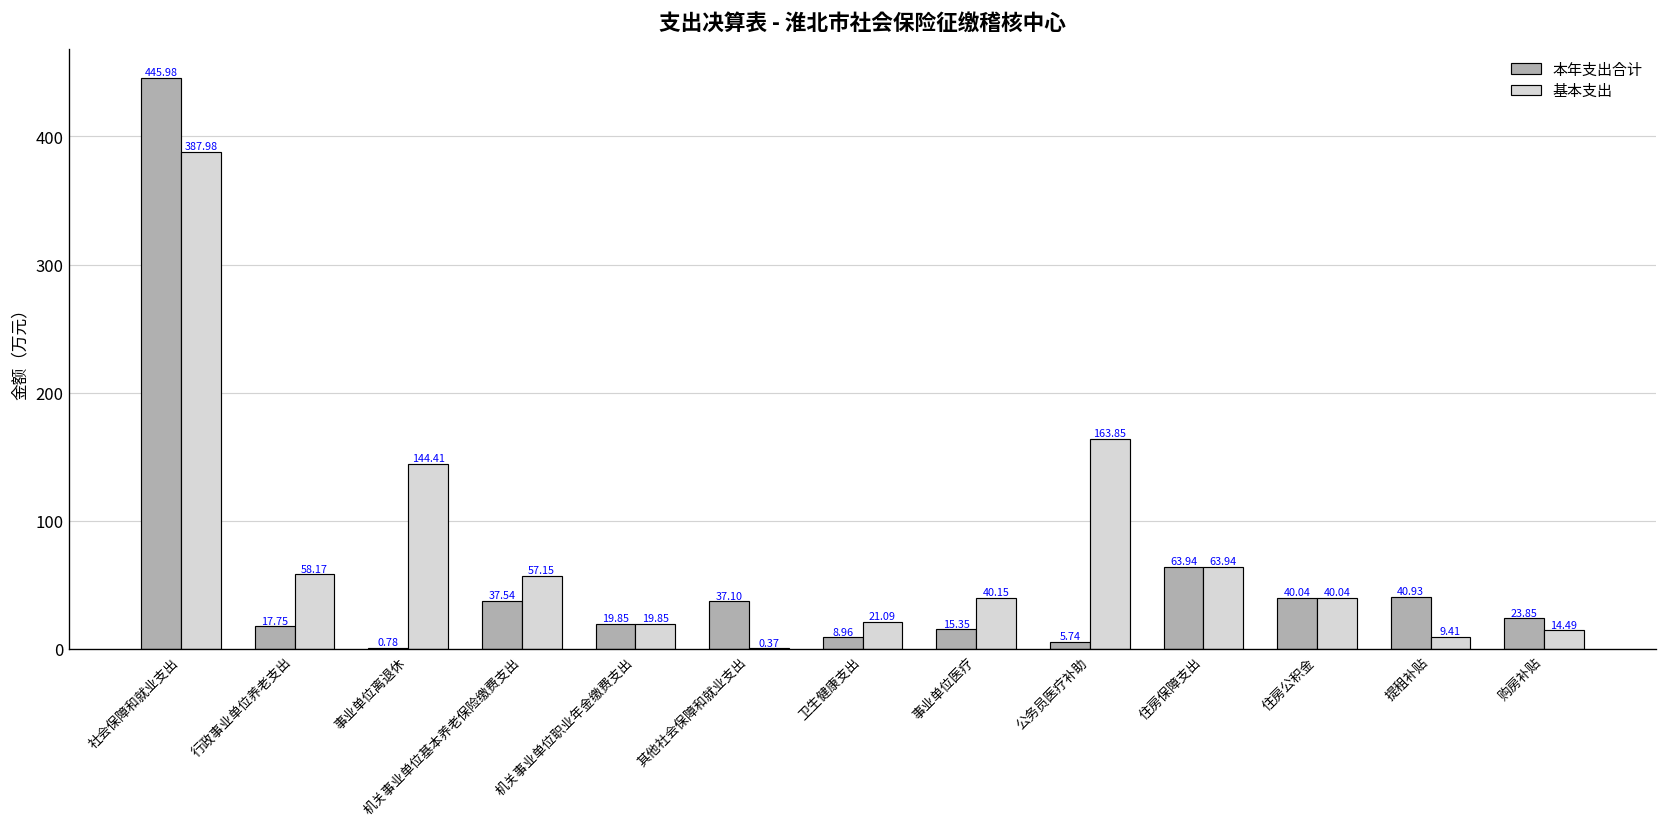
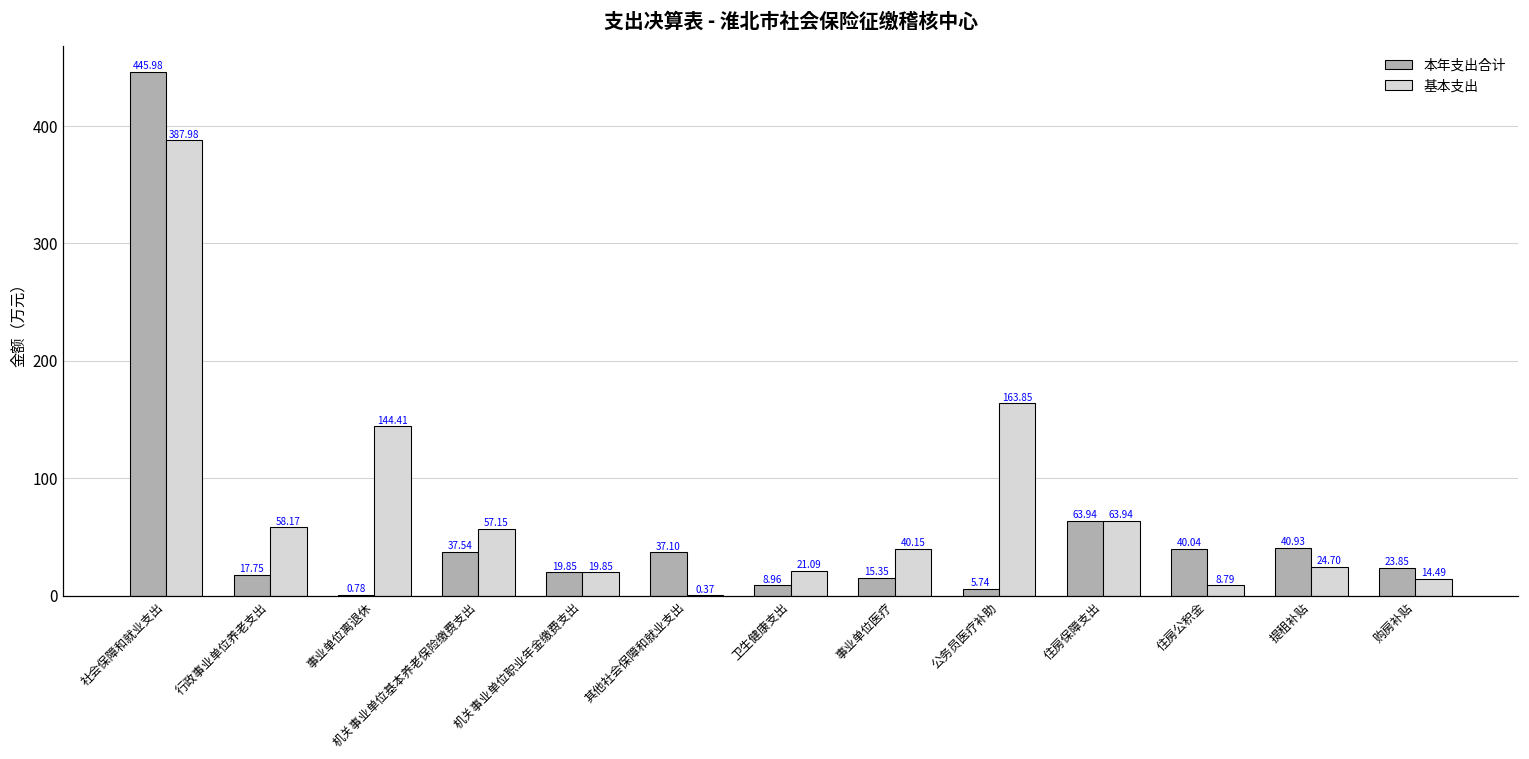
  {
    "本年支出合计": {
      "社会保障和就业支出": 445.98,
      "行政事业单位养老支出": 17.75,
      "事业单位离退休": 0.78,
      "机关事业单位基本养老保险缴费支出": 37.54,
      "机关事业单位职业年金缴费支出": 19.85,
      "其他社会保障和就业支出": 37.10,
      "卫生健康支出": 8.96,
      "事业单位医疗": 15.35,
      "公务员医疗补助": 5.74,
      "住房保障支出": 63.94,
      "住房公积金": 40.04,
      "提租补贴": 40.93,
      "购房补贴": 23.85
    },
    "基本支出": {
      "社会保障和就业支出": 387.98,
      "行政事业单位养老支出": 58.17,
      "事业单位离退休": 144.41,
      "机关事业单位基本养老保险缴费支出": 57.15,
      "机关事业单位职业年金缴费支出": 19.85,
      "其他社会保障和就业支出": 0.37,
      "卫生健康支出": 21.09,
      "事业单位医疗": 40.15,
      "公务员医疗补助": 163.85,
      "住房保障支出": 63.94,
-     "住房公积金": 40.04,
-     "提租补贴": 9.41,
+     "住房公积金": 8.79,
+     "提租补贴": 24.70,
      "购房补贴": 14.49
    }
  }
